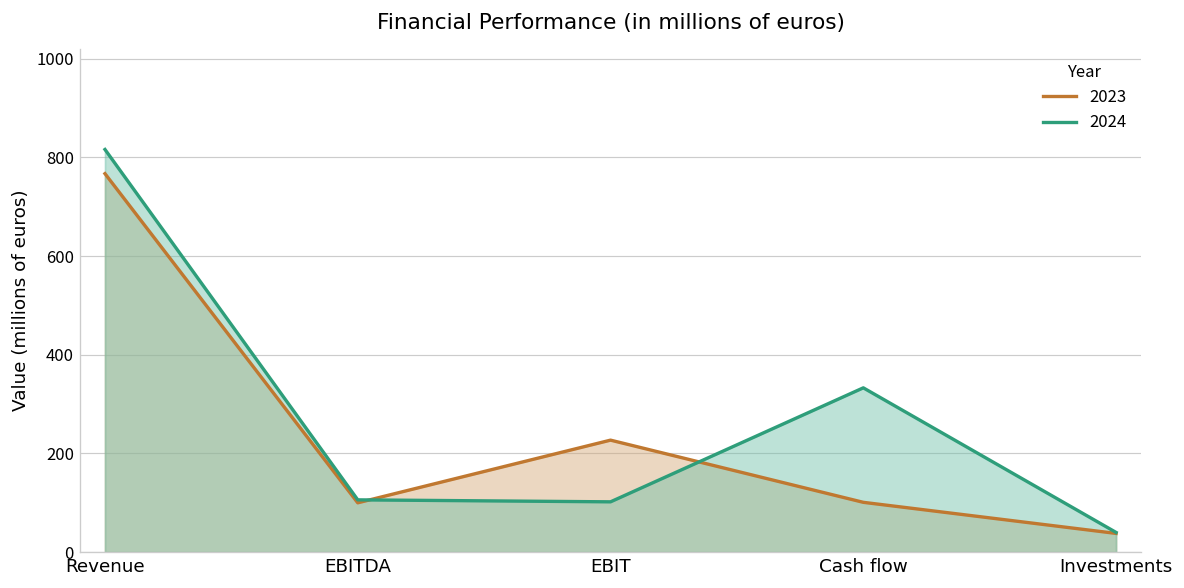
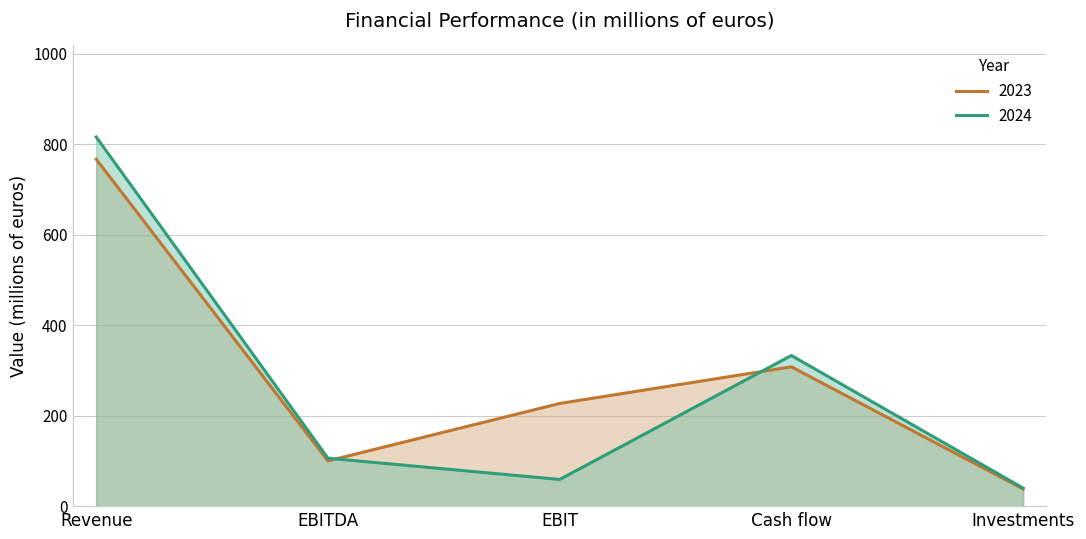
  {
    "2023": {
      "Revenue": 770,
      "EBIT": 230,
-     "Cash flow": 100
+     "Cash flow": 310
    },
    "2024": {
      "Revenue": 820,
-     "EBIT": 100,
+     "EBIT": 60,
      "Cash flow": 330
    }
  }
